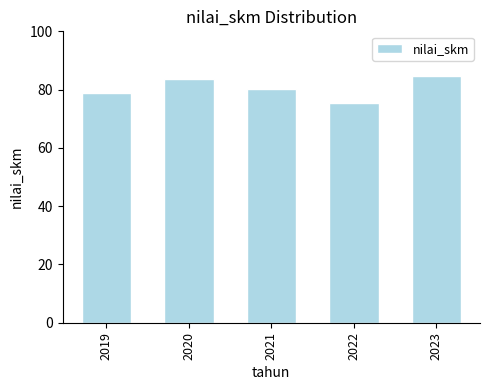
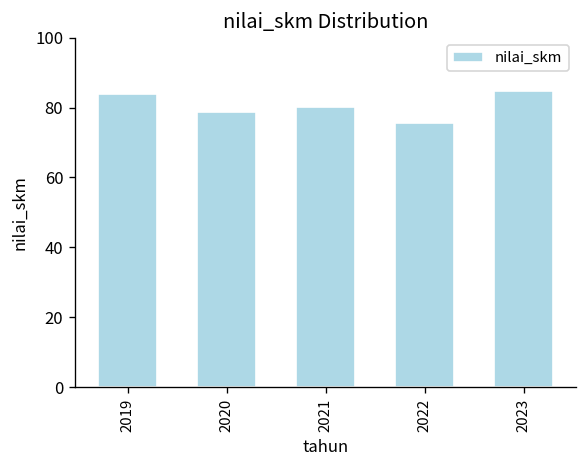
  {
-   "2019": 79,
-   "2020": 84,
+   "2019": 84,
+   "2020": 79,
    "2021": 80,
    "2022": 76,
    "2023": 85
  }
